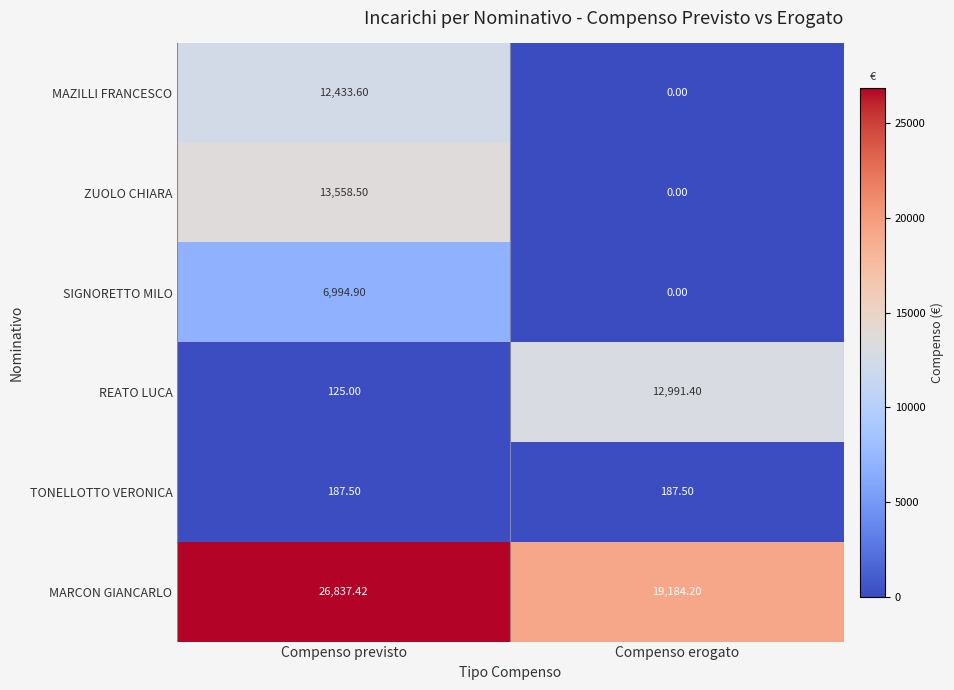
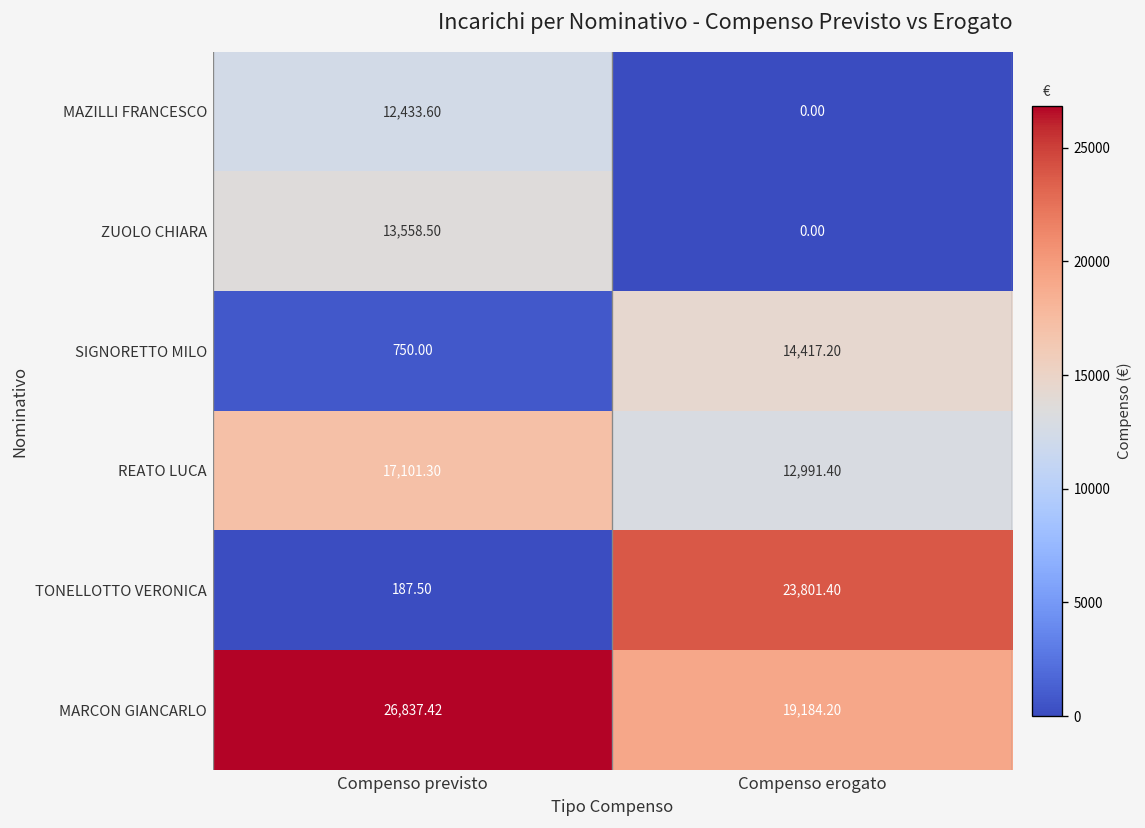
  {
    "MAZILLI FRANCESCO": {
      "Compenso previsto": "12,433.60",
      "Compenso erogato": "0.00"
    },
    "ZUOLO CHIARA": {
      "Compenso previsto": "13,558.50",
      "Compenso erogato": "0.00"
    },
    "SIGNORETTO MILO": {
-     "Compenso previsto": "6,994.90",
-     "Compenso erogato": "0.00"
+     "Compenso previsto": "750.00",
+     "Compenso erogato": "14,417.20"
    },
    "REATO LUCA": {
-     "Compenso previsto": "125.00",
+     "Compenso previsto": "17,101.30",
      "Compenso erogato": "12,991.40"
    },
    "TONELLOTTO VERONICA": {
      "Compenso previsto": "187.50",
-     "Compenso erogato": "187.50"
+     "Compenso erogato": "23,801.40"
    },
    "MARCON GIANCARLO": {
      "Compenso previsto": "26,837.42",
      "Compenso erogato": "19,184.20"
    }
  }
